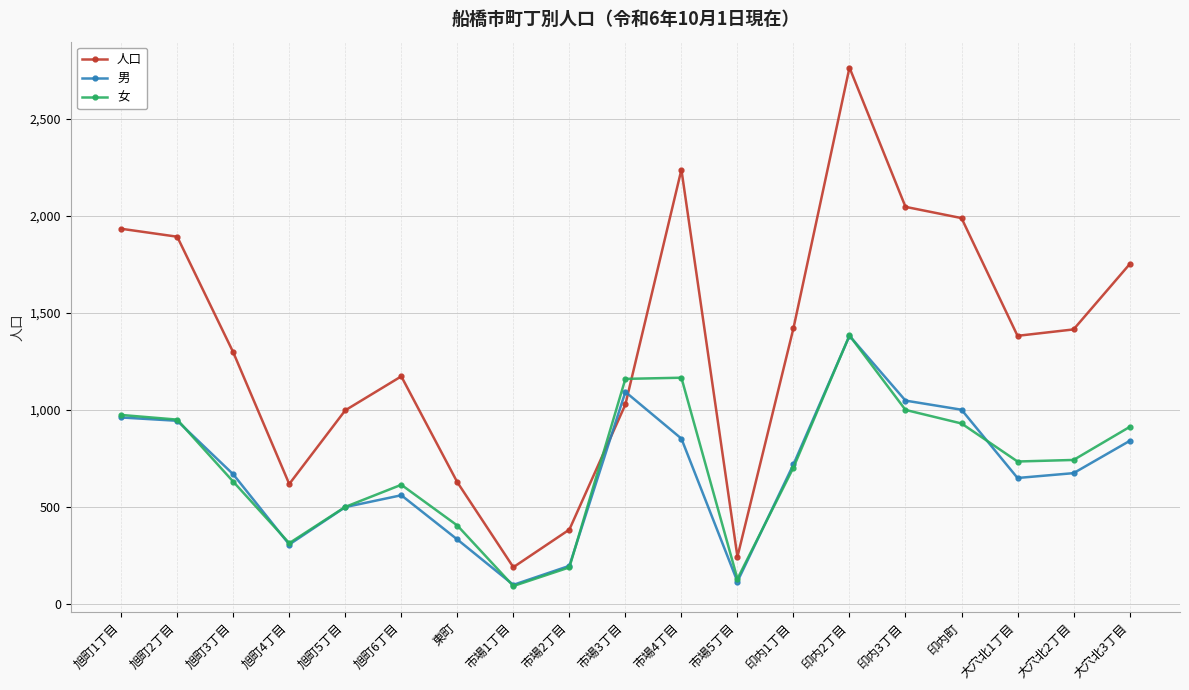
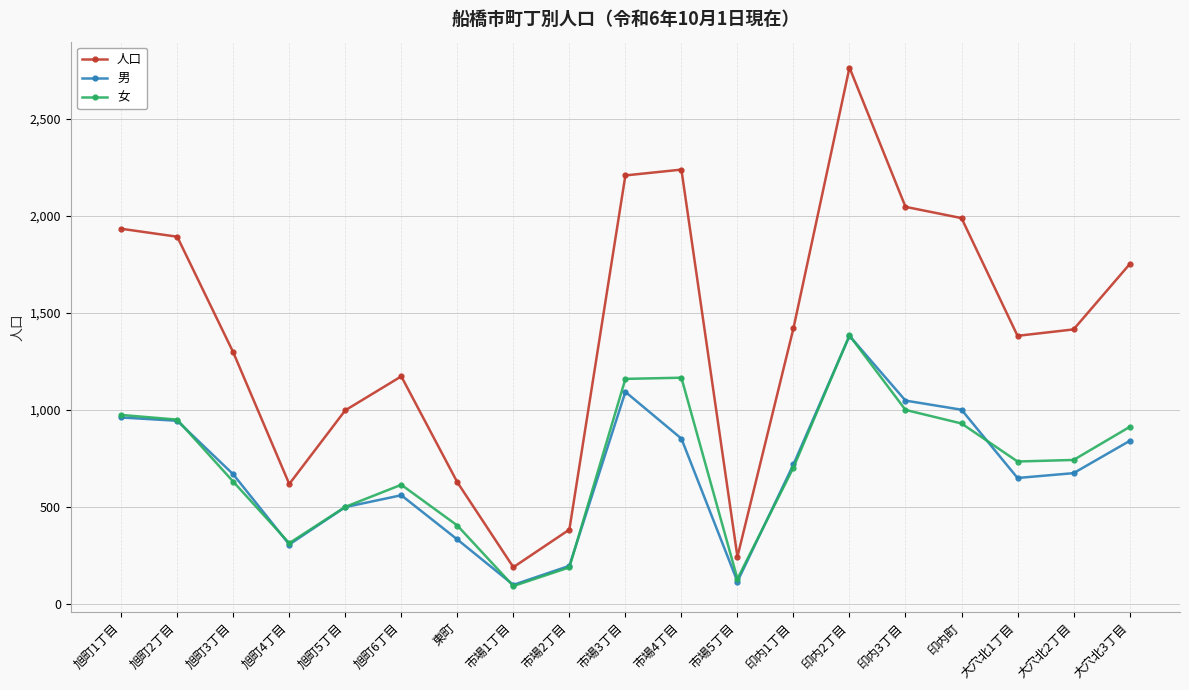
  {
    "人口": {
      "旭町1丁目": "1,930",
      "旭町2丁目": "1,890",
      "旭町3丁目": "1,300",
      "旭町4丁目": "620",
      "旭町5丁目": "1,000",
      "旭町6丁目": "1,170",
      "東町": "630",
      "市場1丁目": "190",
      "市場2丁目": "380",
-     "市場3丁目": "1,030",
+     "市場3丁目": "2,210",
      "市場4丁目": "2,240",
      "市場5丁目": "240",
      "印内1丁目": "1,420",
      "印内2丁目": "2,760",
      "印内3丁目": "2,050",
      "印内町": "1,990",
      "大穴北1丁目": "1,380",
      "大穴北2丁目": "1,410",
      "大穴北3丁目": "1,750"
    },
    "男": {
      "旭町3丁目": "670",
      "旭町6丁目": "560",
      "東町": "330",
      "市場3丁目": "1,090",
      "市場4丁目": "850",
      "市場5丁目": "110",
      "印内1丁目": "720",
      "印内3丁目": "1,050",
      "印内町": "1,000",
      "大穴北1丁目": "650",
      "大穴北2丁目": "670",
      "大穴北3丁目": "840"
    },
    "女": {
      "旭町3丁目": "630",
      "旭町6丁目": "610",
      "東町": "400",
      "市場3丁目": "1,160",
      "市場4丁目": "1,170",
      "市場5丁目": "130",
      "印内1丁目": "700",
      "印内3丁目": "1,000",
      "印内町": "930",
      "大穴北1丁目": "730",
      "大穴北2丁目": "740",
      "大穴北3丁目": "910"
    }
  }
